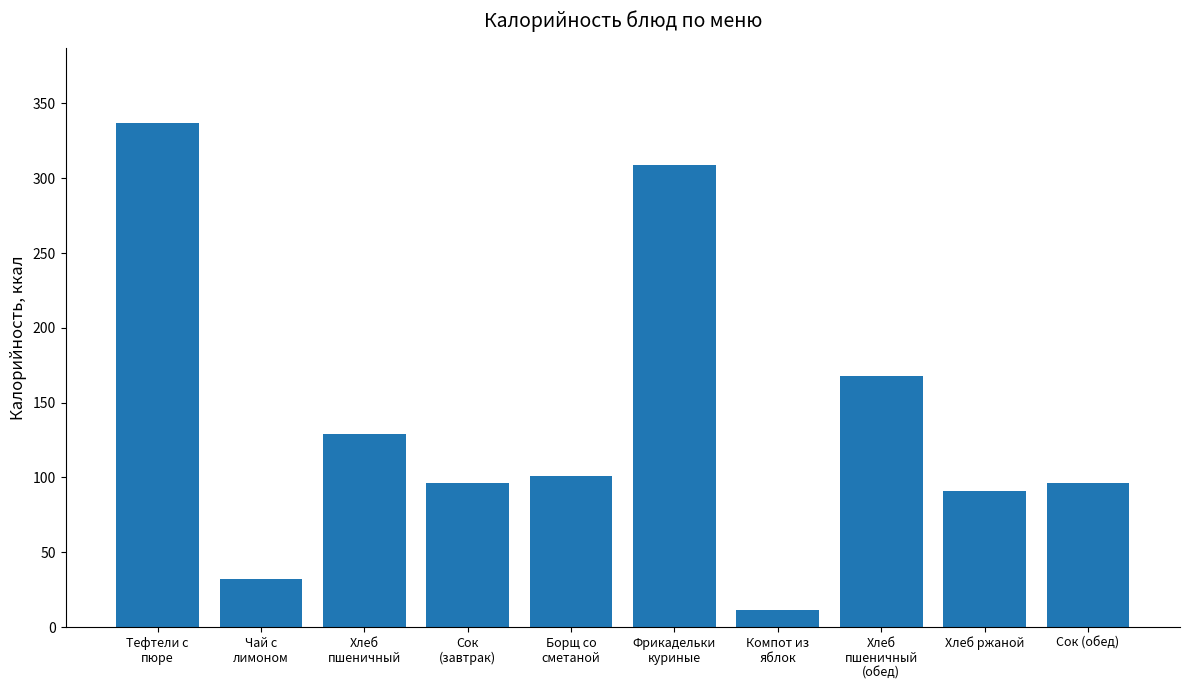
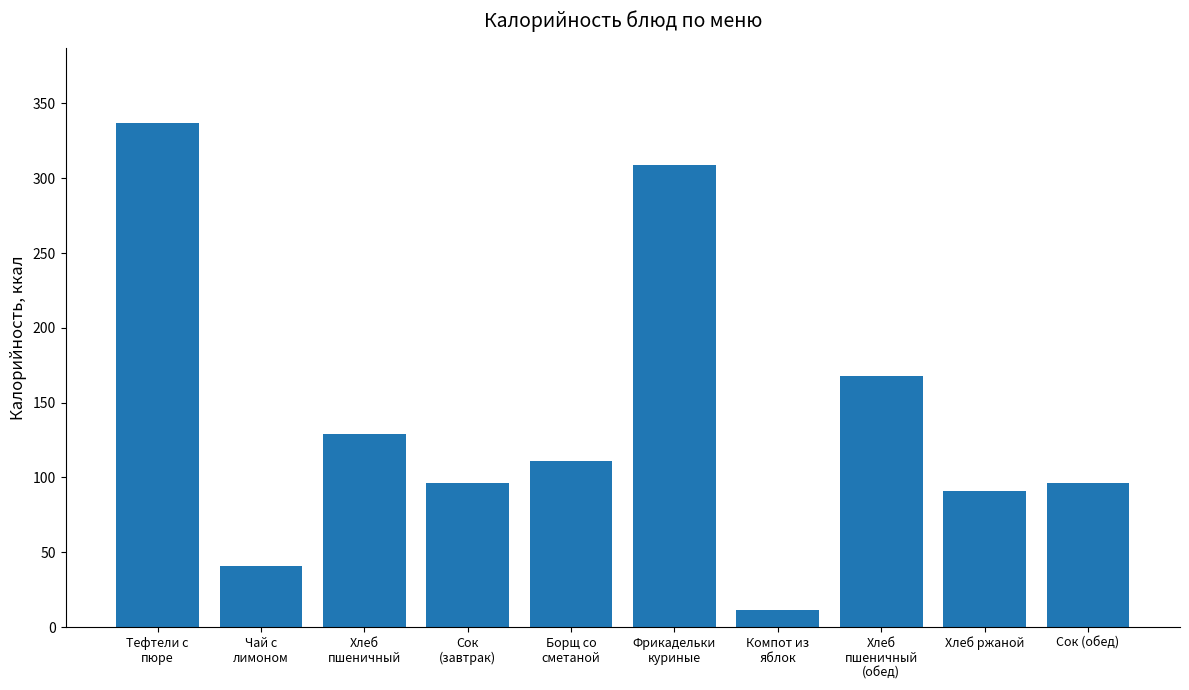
  {
    "Тефтели с пюре": 337,
-   "Чай с лимоном": 32,
+   "Чай с лимоном": 41,
    "Хлеб пшеничный": 129,
    "Сок (завтрак)": 96,
-   "Борщ со сметаной": 101,
+   "Борщ со сметаной": 111,
    "Фрикадельки куриные": 309,
    "Компот из яблок": 12,
    "Хлеб пшеничный (обед)": 168,
    "Хлеб ржаной": 91,
    "Сок (обед)": 96
  }
